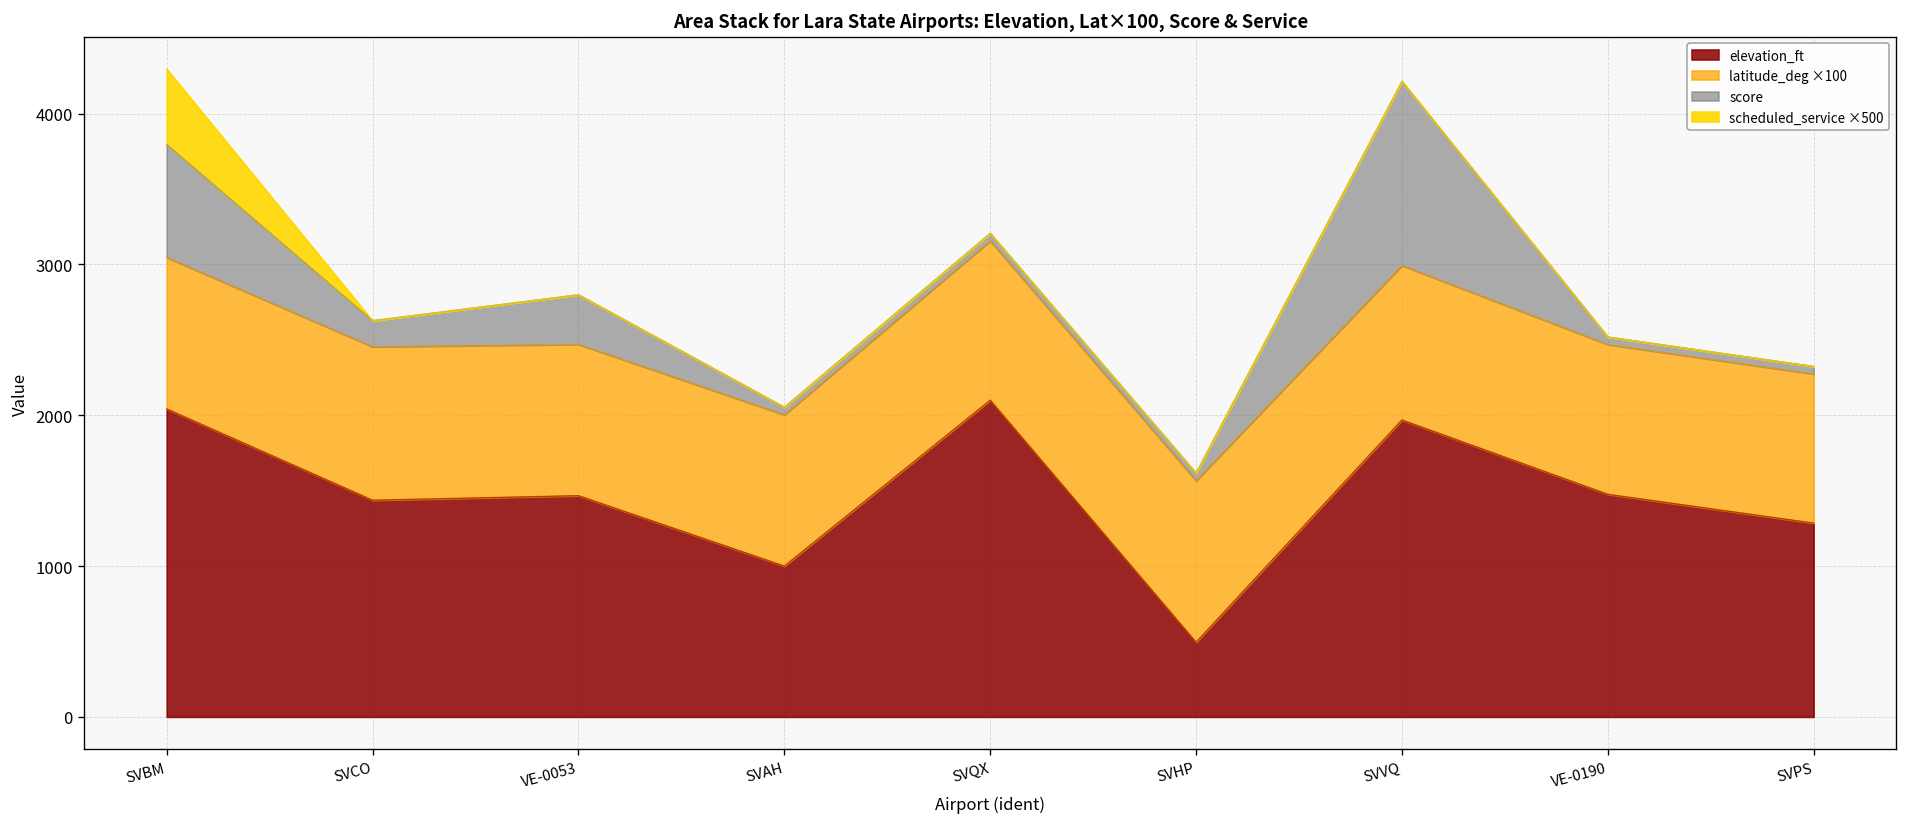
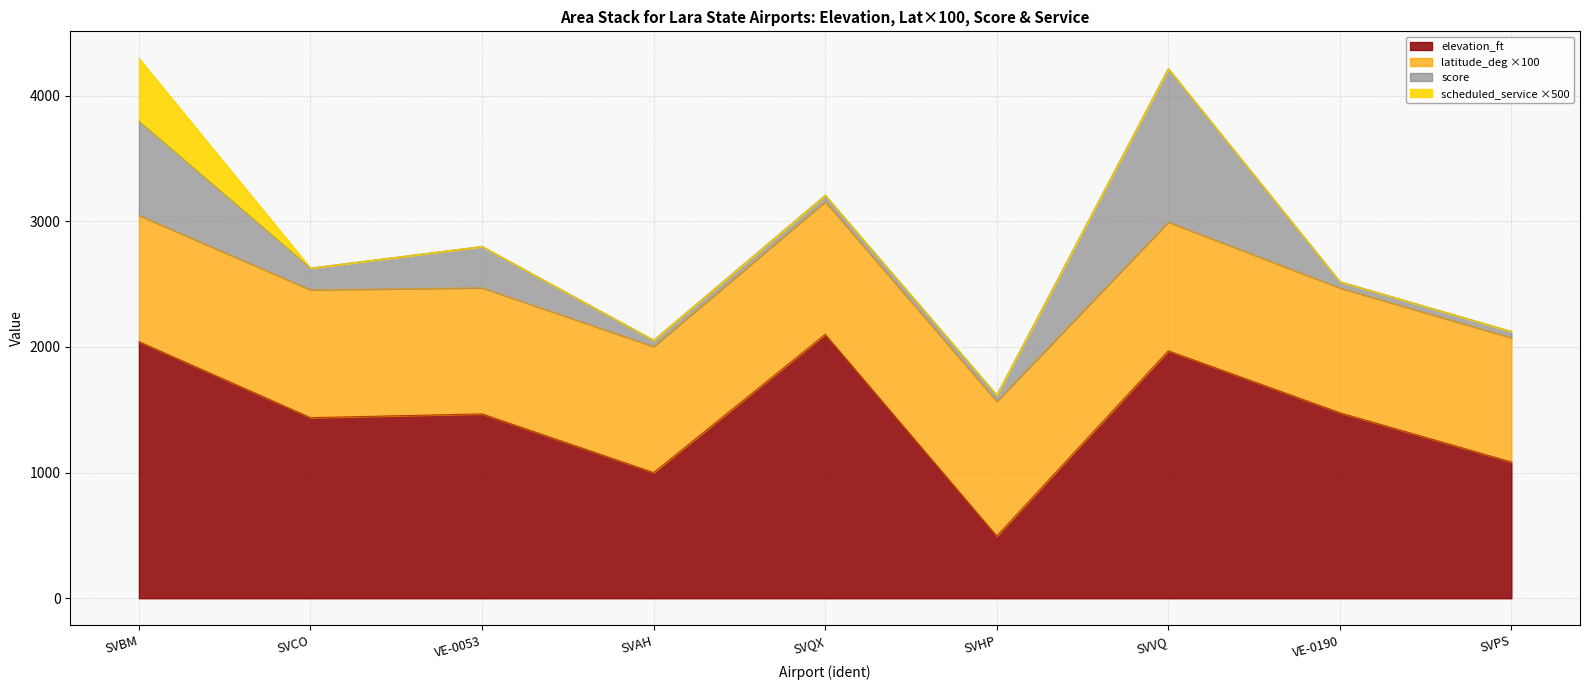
  {
    "elevation_ft": {
      "SVBM": 2040,
      "SVCO": 1440,
      "VE-0053": 1470,
      "SVAH": 1000,
      "SVQX": 2100,
      "SVHP": 500,
      "SVVQ": 1970,
      "VE-0190": 1480,
-     "SVPS": 1290
+     "SVPS": 1080
    },
    "score": {
      "SVBM": 750
    }
  }
